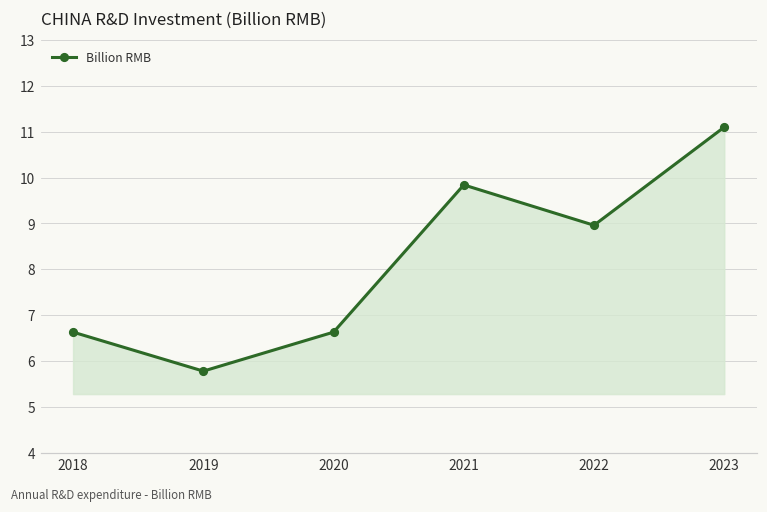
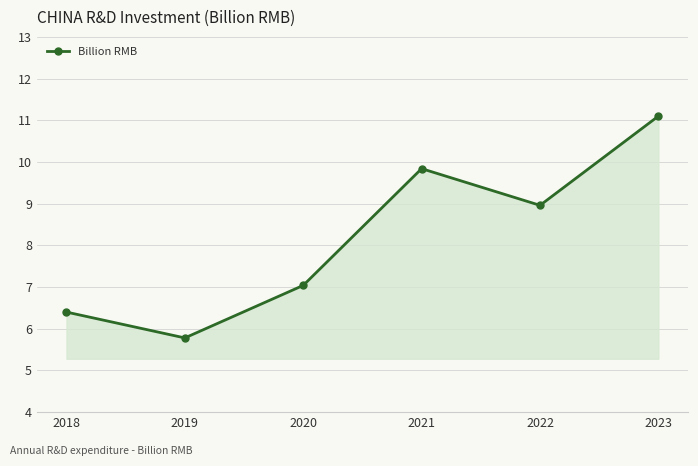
  {
-   "2018": 6.6,
+   "2018": 6.4,
    "2019": 5.8,
-   "2020": 6.6,
+   "2020": 7.0,
    "2021": 9.8,
    "2022": 9.0,
    "2023": 11.1
  }
